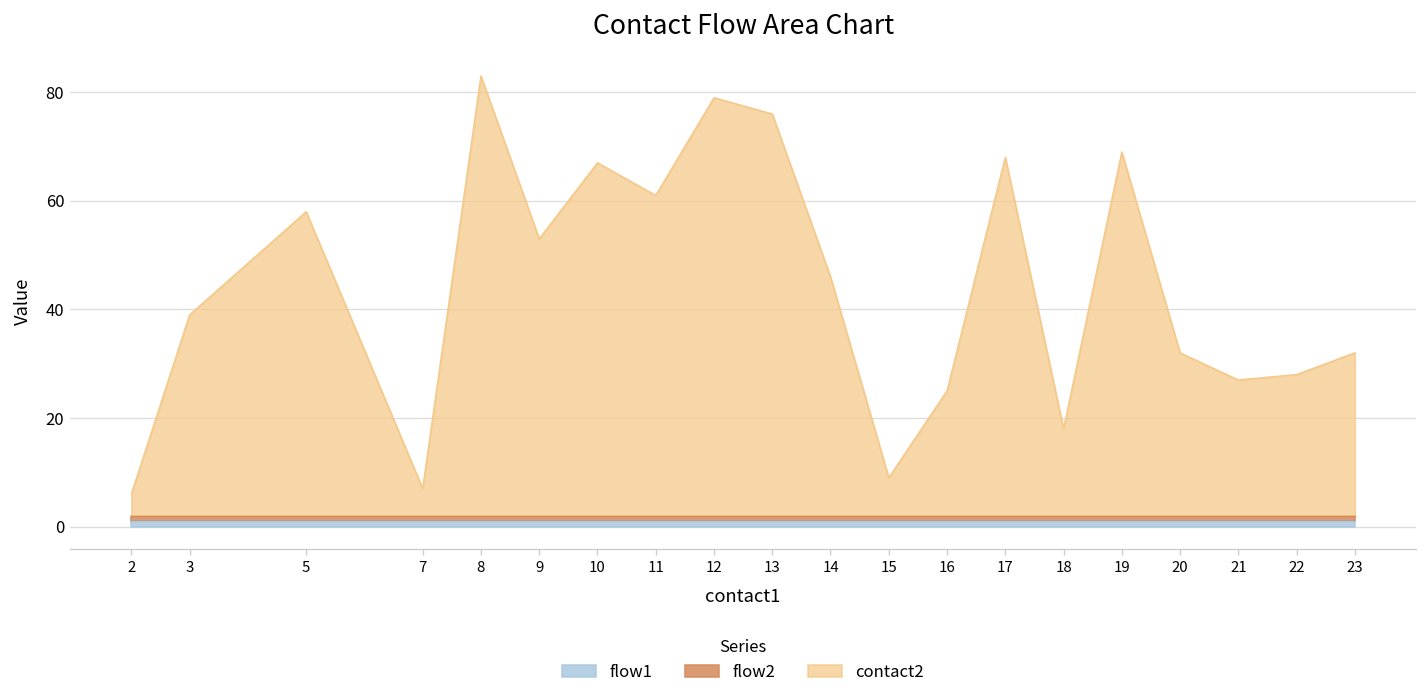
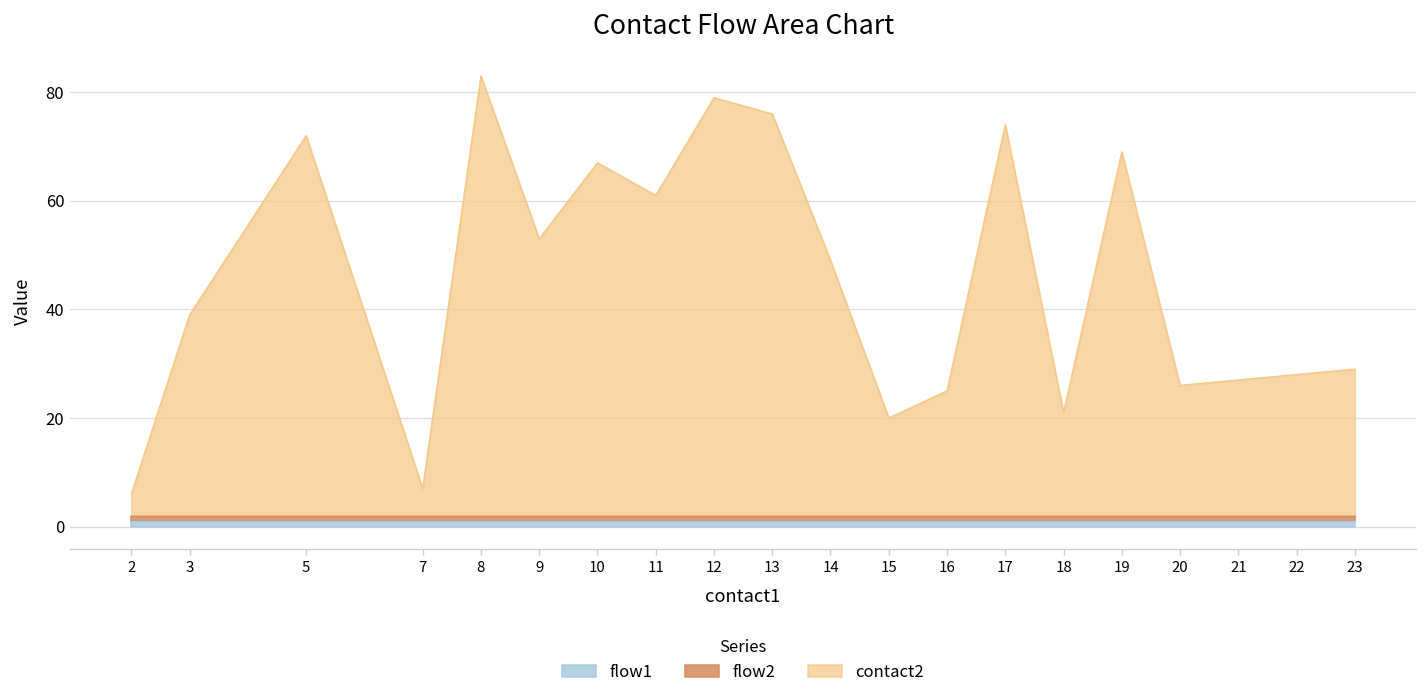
  {
    "flow1": {
      "2": 1,
      "3": 1,
      "5": 1,
      "7": 1,
      "8": 1,
      "9": 1,
      "10": 1,
      "11": 1,
      "12": 1,
      "13": 1,
      "14": 1,
      "15": 1,
      "16": 1,
      "17": 1,
      "18": 1,
      "19": 1,
      "20": 1,
      "21": 1,
      "22": 1,
      "23": 1
    },
    "flow2": {
      "2": 2,
      "3": 2,
      "5": 2,
      "7": 2,
      "8": 2,
      "9": 2,
      "10": 2,
      "11": 2,
      "12": 2,
      "13": 2,
      "14": 2,
      "15": 2,
      "16": 2,
      "17": 2,
      "18": 2,
      "19": 2,
      "20": 2,
      "21": 2,
      "22": 2,
      "23": 2
    },
    "contact2": {
      "2": 6,
      "3": 39,
-     "5": 58,
+     "5": 72,
      "7": 7,
      "8": 83,
      "9": 53,
      "10": 67,
      "11": 61,
      "12": 79,
      "13": 76,
-     "14": 46,
-     "15": 9,
+     "14": 49,
+     "15": 20,
      "16": 25,
-     "17": 68,
-     "18": 18,
+     "17": 74,
+     "18": 21,
      "19": 69,
-     "20": 32,
+     "20": 26,
      "21": 27,
      "22": 28,
-     "23": 32
+     "23": 29
    }
  }
